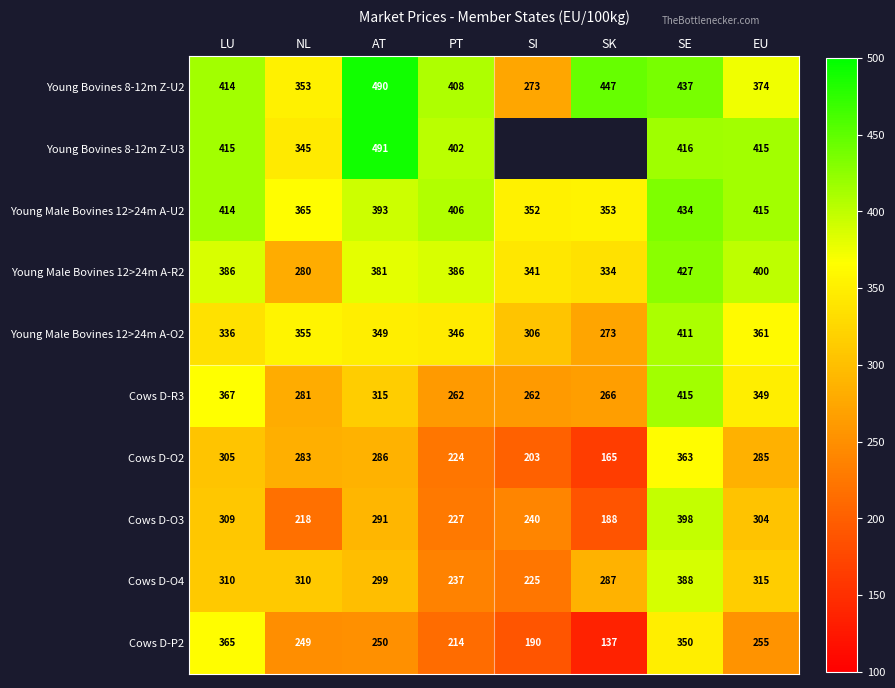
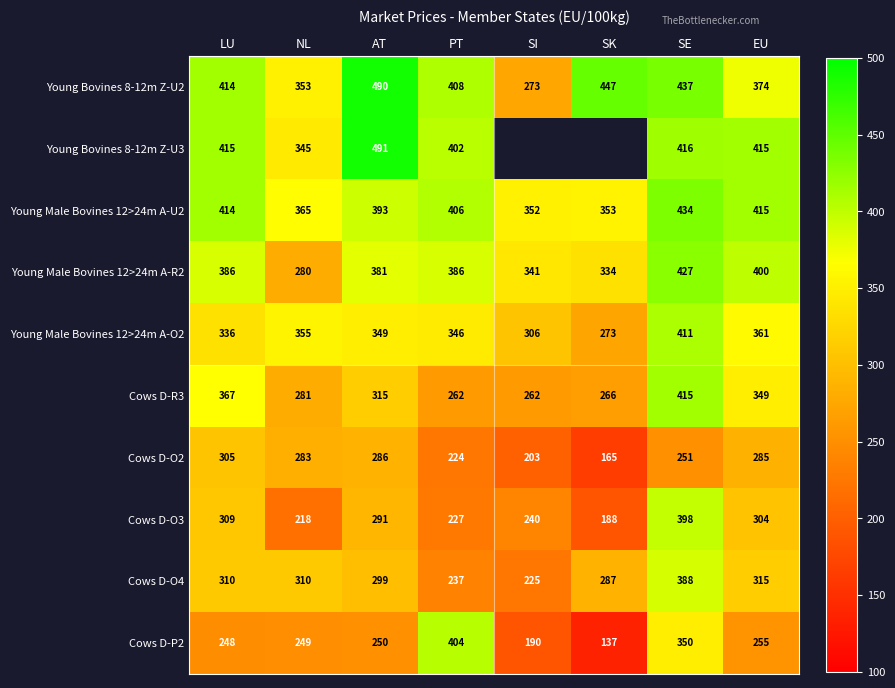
  {
    "Young Bovines 8-12m Z-U2": {
      "LU": 414,
      "NL": 353,
      "AT": 490,
      "PT": 408,
      "SI": 273,
      "SK": 447,
      "SE": 437,
      "EU": 374
    },
    "Young Bovines 8-12m Z-U3": {
      "LU": 415,
      "NL": 345,
      "AT": 491,
      "PT": 402,
      "SE": 416,
      "EU": 415
    },
    "Young Male Bovines 12>24m A-U2": {
      "LU": 414,
      "NL": 365,
      "AT": 393,
      "PT": 406,
      "SI": 352,
      "SK": 353,
      "SE": 434,
      "EU": 415
    },
    "Young Male Bovines 12>24m A-R2": {
      "LU": 386,
      "NL": 280,
      "AT": 381,
      "PT": 386,
      "SI": 341,
      "SK": 334,
      "SE": 427,
      "EU": 400
    },
    "Young Male Bovines 12>24m A-O2": {
      "LU": 336,
      "NL": 355,
      "AT": 349,
      "PT": 346,
      "SI": 306,
      "SK": 273,
      "SE": 411,
      "EU": 361
    },
    "Cows D-R3": {
      "LU": 367,
      "NL": 281,
      "AT": 315,
      "PT": 262,
      "SI": 262,
      "SK": 266,
      "SE": 415,
      "EU": 349
    },
    "Cows D-O2": {
      "LU": 305,
      "NL": 283,
      "AT": 286,
      "PT": 224,
      "SI": 203,
      "SK": 165,
-     "SE": 363,
+     "SE": 251,
      "EU": 285
    },
    "Cows D-O3": {
      "LU": 309,
      "NL": 218,
      "AT": 291,
      "PT": 227,
      "SI": 240,
      "SK": 188,
      "SE": 398,
      "EU": 304
    },
    "Cows D-O4": {
      "LU": 310,
      "NL": 310,
      "AT": 299,
      "PT": 237,
      "SI": 225,
      "SK": 287,
      "SE": 388,
      "EU": 315
    },
    "Cows D-P2": {
-     "LU": 365,
+     "LU": 248,
      "NL": 249,
      "AT": 250,
-     "PT": 214,
+     "PT": 404,
      "SI": 190,
      "SK": 137,
      "SE": 350,
      "EU": 255
    }
  }
